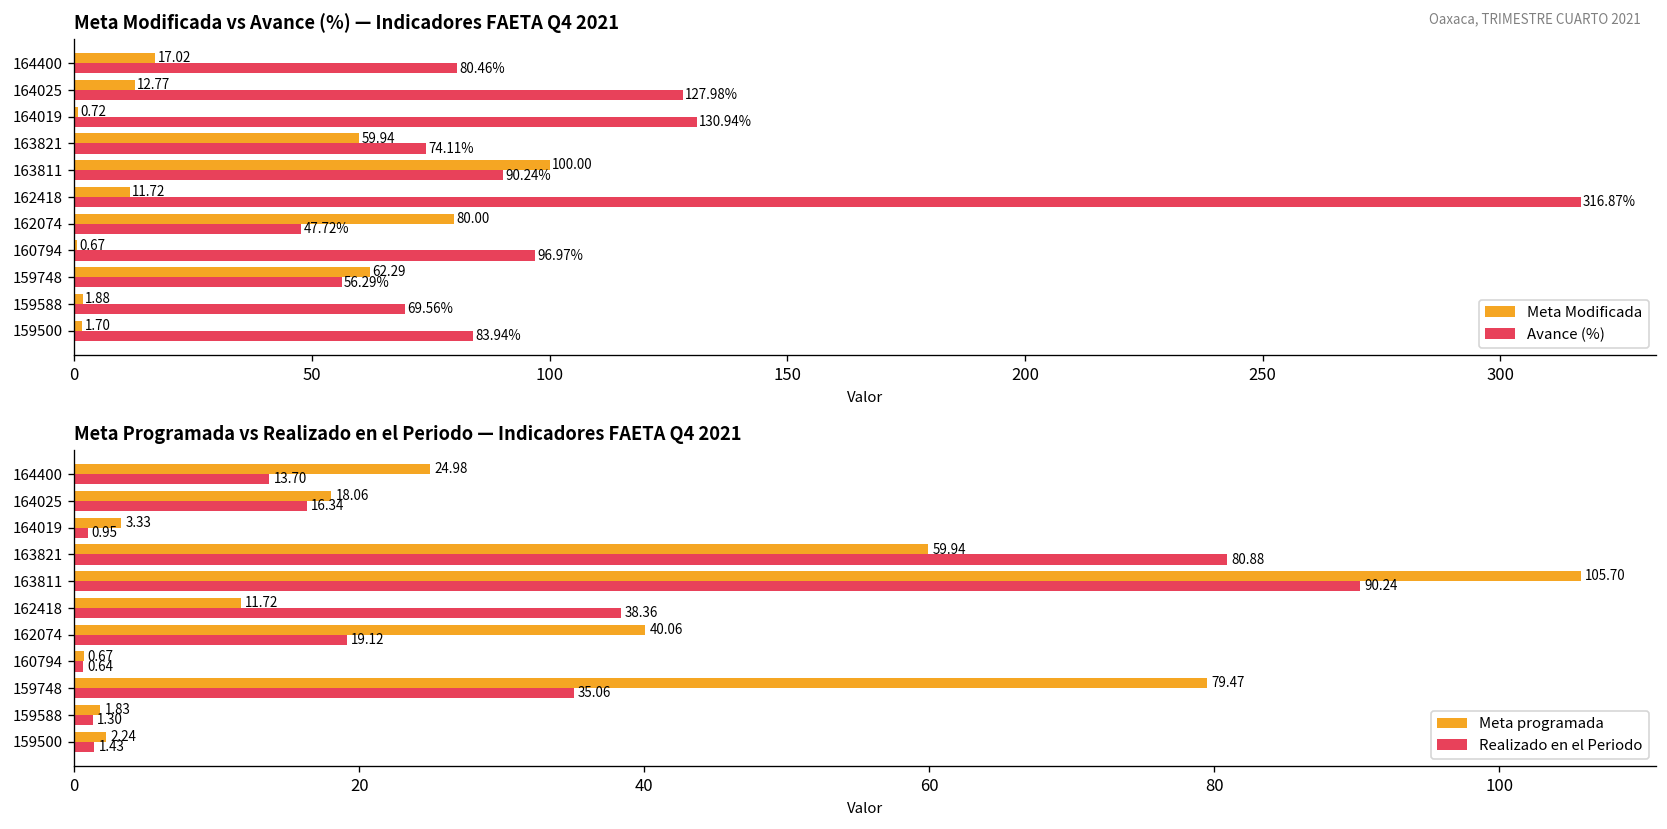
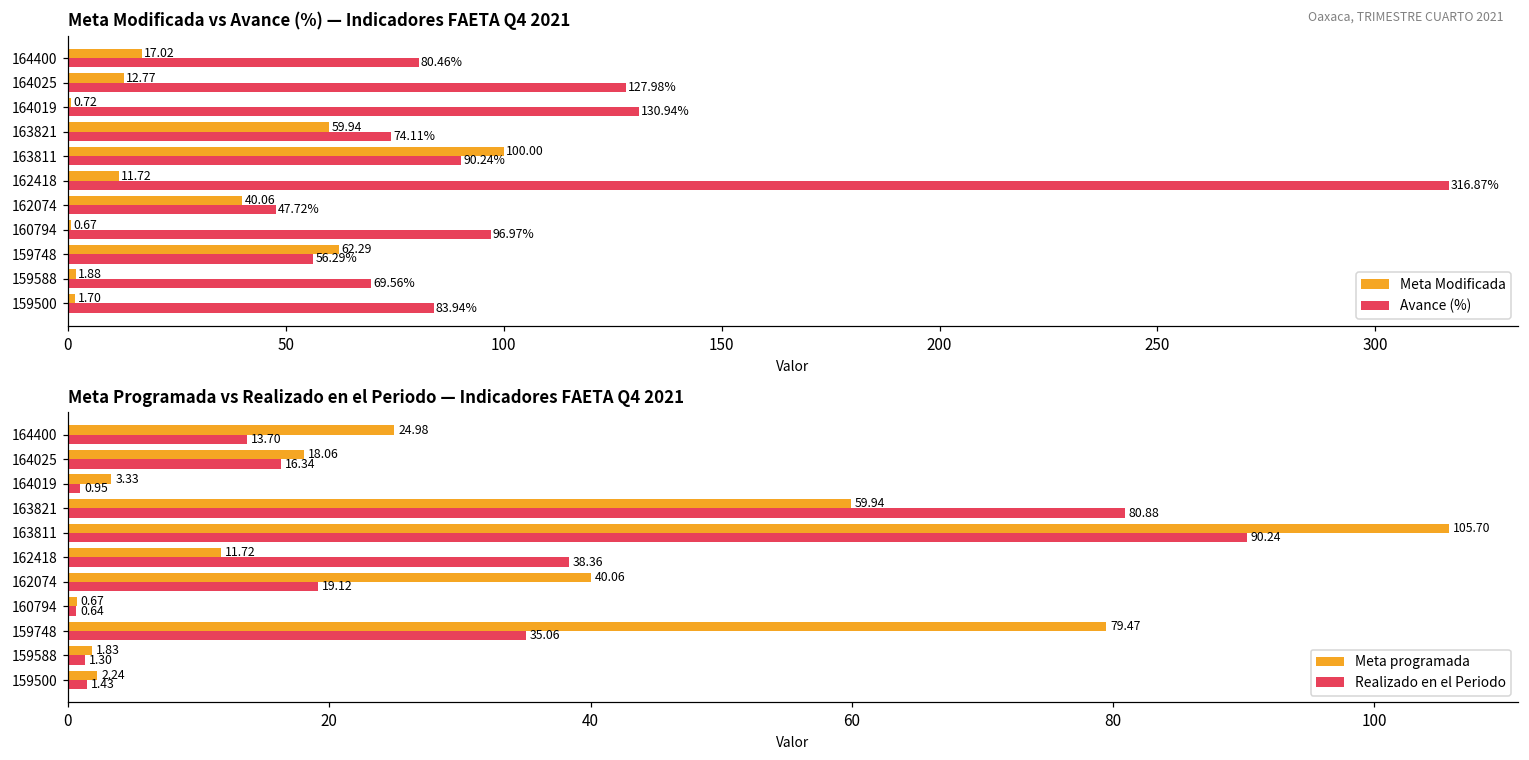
  {
    "Meta Modificada vs Avance (%) — Indicadores FAETA Q4 2021": {
      "Meta Modificada": {
        "164400": "17.02",
        "164025": "12.77",
        "164019": "0.72",
        "163821": "59.94",
        "163811": "100.00",
        "162418": "11.72",
-       "162074": "80.00",
+       "162074": "40.06",
        "160794": "0.67",
        "159748": "62.29",
        "159588": "1.88",
        "159500": "1.70"
      },
      "Avance (%)": {
        "164400": "80.46%",
        "164025": "127.98%",
        "164019": "130.94%",
        "163821": "74.11%",
        "163811": "90.24%",
        "162418": "316.87%",
        "162074": "47.72%",
        "160794": "96.97%",
        "159748": "56.29%",
        "159588": "69.56%",
        "159500": "83.94%"
      }
    },
    "Meta Programada vs Realizado en el Periodo — Indicadores FAETA Q4 2021": {
      "Meta programada": {
        "164400": "24.98",
        "164025": "18.06",
        "164019": "3.33",
        "163821": "59.94",
        "163811": "105.70",
        "162418": "11.72",
        "162074": "40.06",
        "160794": "0.67",
        "159748": "79.47",
        "159588": "1.83",
        "159500": "2.24"
      },
      "Realizado en el Periodo": {
        "164400": "13.70",
        "164025": "16.34",
        "164019": "0.95",
        "163821": "80.88",
        "163811": "90.24",
        "162418": "38.36",
        "162074": "19.12",
        "160794": "0.64",
        "159748": "35.06",
        "159588": "1.30",
        "159500": "1.43"
      }
    }
  }
